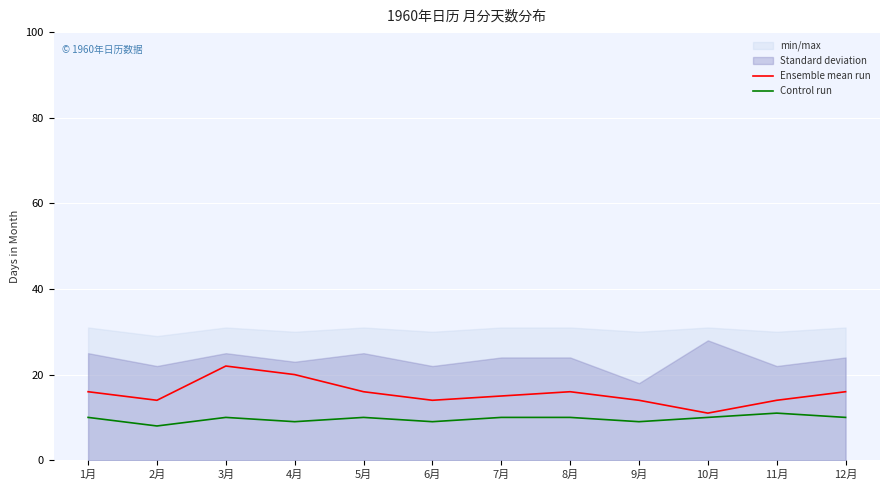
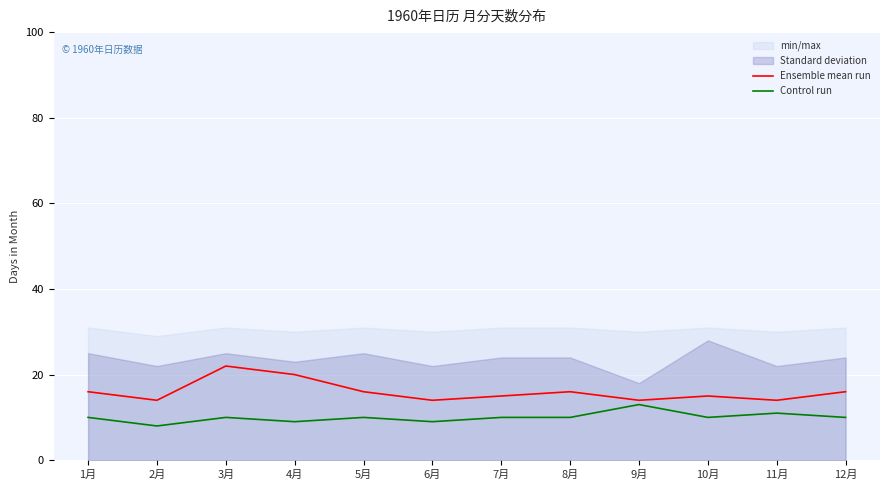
  {
    "Ensemble mean run": {
      "1月": 16,
      "2月": 14,
      "3月": 22,
      "4月": 20,
      "5月": 16,
      "6月": 14,
      "7月": 15,
      "8月": 16,
      "9月": 14,
-     "10月": 11,
+     "10月": 15,
      "11月": 14,
      "12月": 16
    },
    "min/max": {
      "1月": 31,
      "2月": 29,
      "3月": 31,
      "4月": 30,
      "5月": 31,
      "6月": 30,
      "7月": 31,
      "8月": 31,
      "9月": 30,
      "10月": 31,
      "11月": 30,
      "12月": 31
    },
    "Control run": {
      "1月": 10,
      "2月": 8,
      "3月": 10,
      "4月": 9,
      "5月": 10,
      "6月": 9,
      "7月": 10,
      "8月": 10,
-     "9月": 9,
+     "9月": 13,
      "10月": 10,
      "11月": 11,
      "12月": 10
    },
    "Standard deviation": {
      "1月": 25,
      "2月": 22,
      "3月": 25,
      "4月": 23,
      "5月": 25,
      "6月": 22,
      "7月": 24,
      "8月": 24,
      "9月": 18,
      "10月": 28,
      "11月": 22,
      "12月": 24
    }
  }
